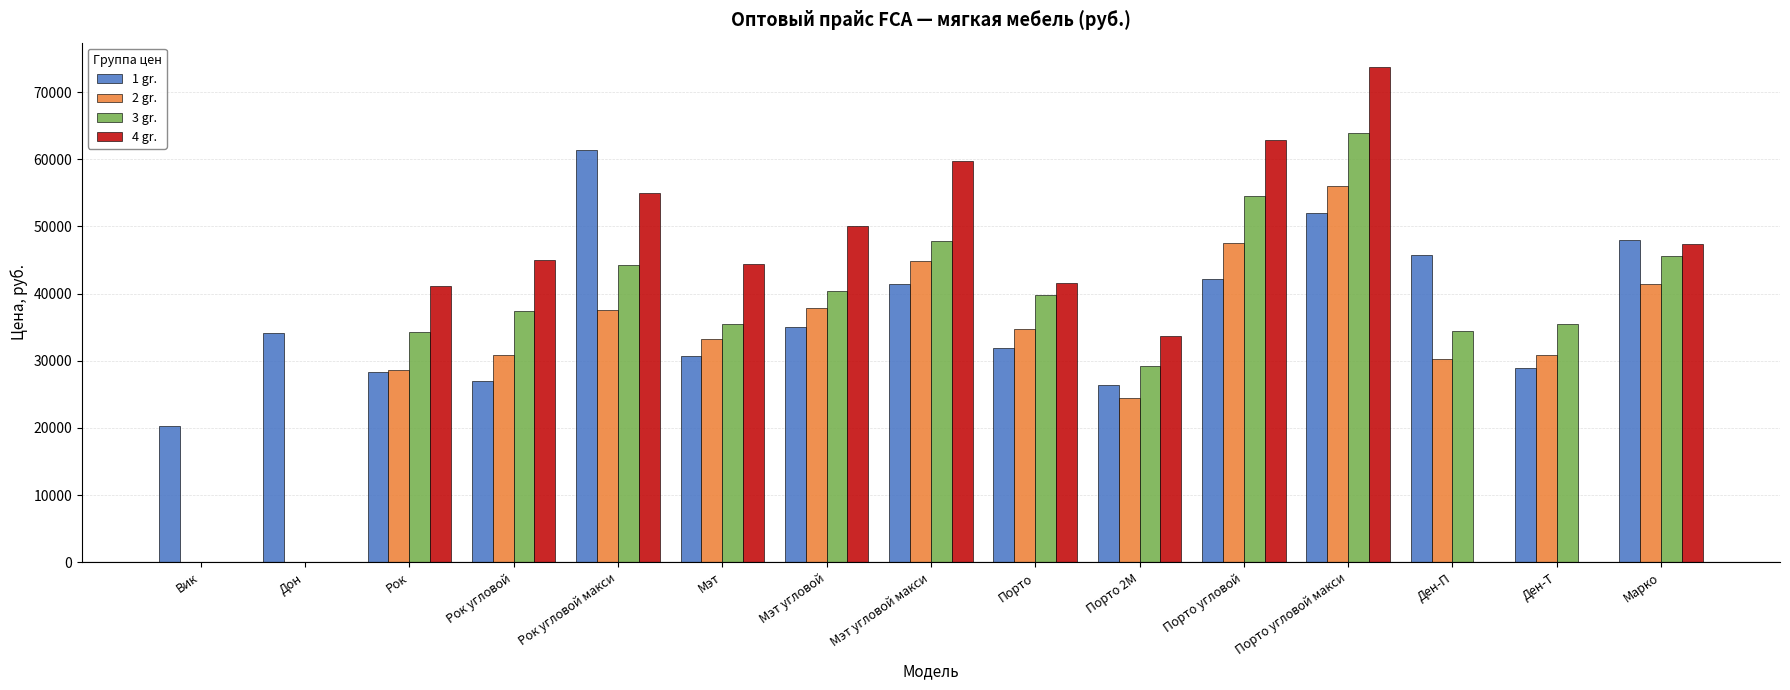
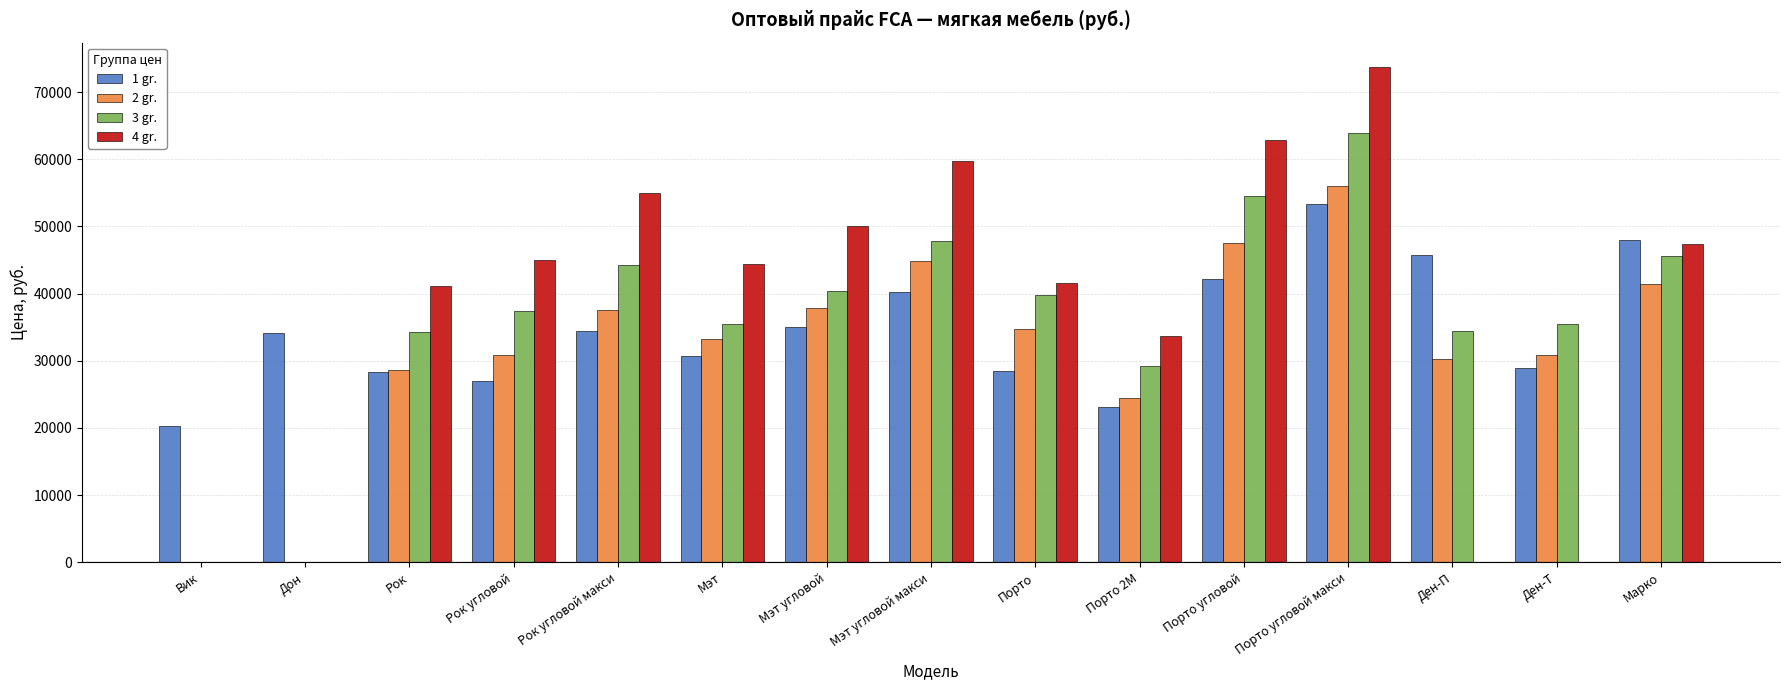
  {
    "1 gr.": {
      "Вик": 20000,
      "Дон": 34000,
      "Рок": 28000,
      "Рок угловой": 27000,
-     "Рок угловой макси": 61000,
+     "Рок угловой макси": 35000,
      "Мэт": 31000,
      "Мэт угловой": 35000,
-     "Мэт угловой макси": 41000,
-     "Порто": 32000,
-     "Порто 2М": 26000,
+     "Мэт угловой макси": 40000,
+     "Порто": 29000,
+     "Порто 2М": 23000,
      "Порто угловой": 42000,
-     "Порто угловой макси": 52000,
+     "Порто угловой макси": 53000,
      "Ден-П": 46000,
      "Ден-Т": 29000,
      "Марко": 48000
    }
  }
